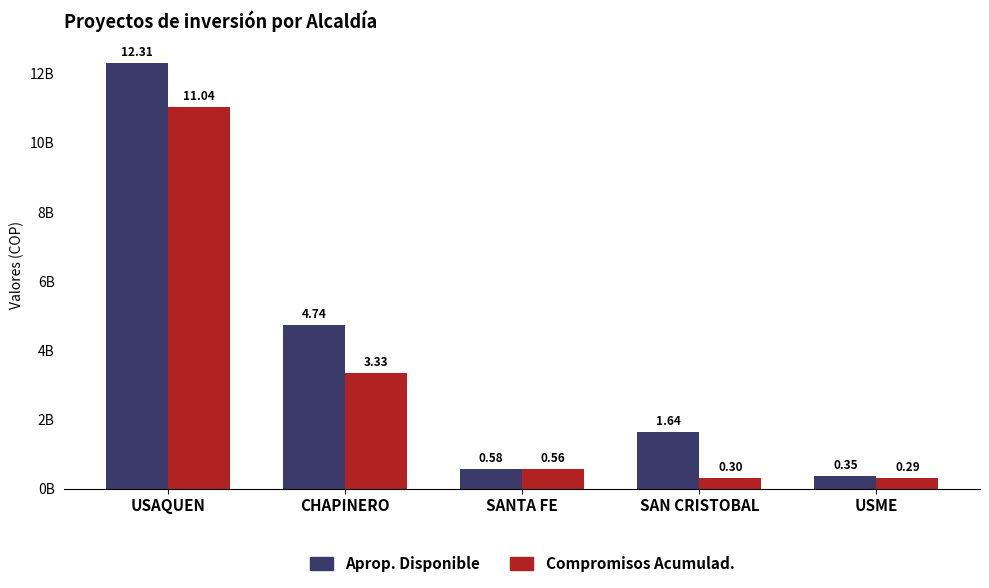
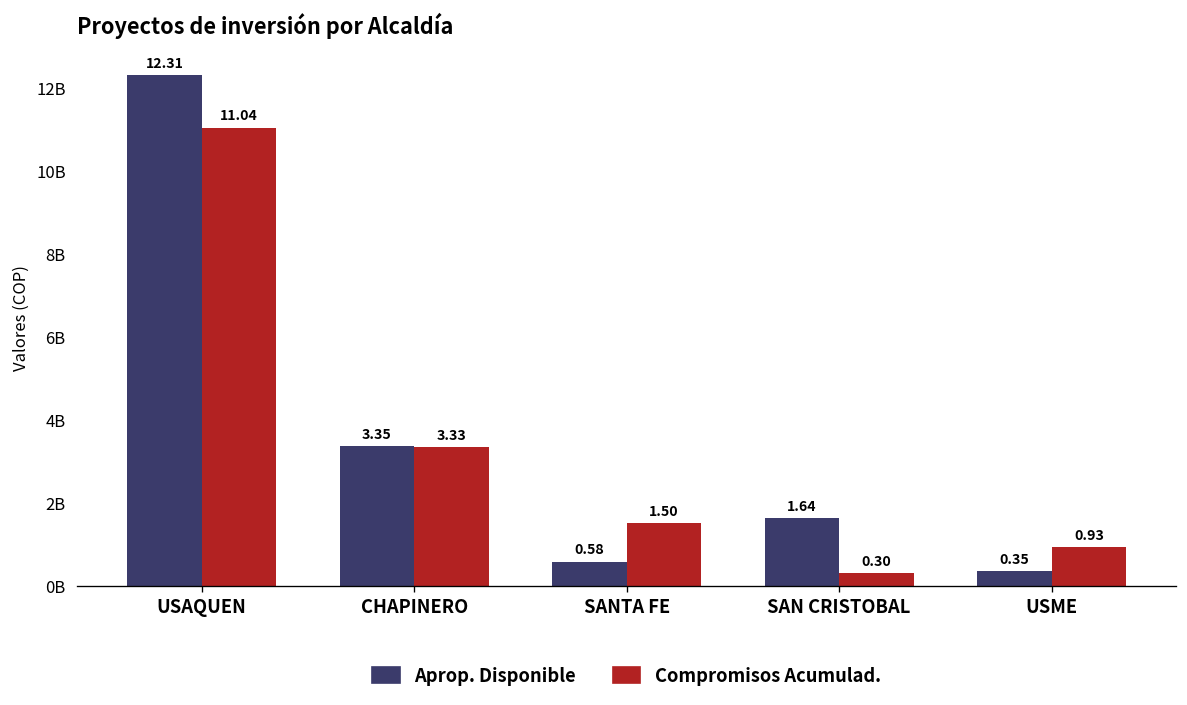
  {
    "Aprop. Disponible": {
-     "CHAPINERO": 4.74
+     "CHAPINERO": 3.35
    },
    "Compromisos Acumulad.": {
-     "SANTA FE": 0.56,
-     "USME": 0.29
+     "SANTA FE": 1.50,
+     "USME": 0.93
    }
  }
